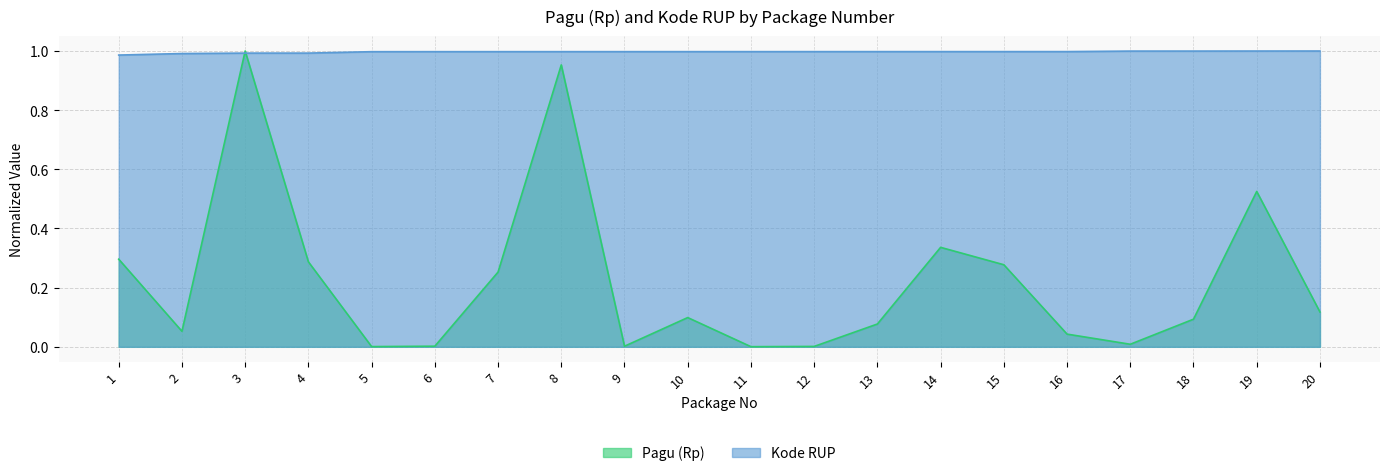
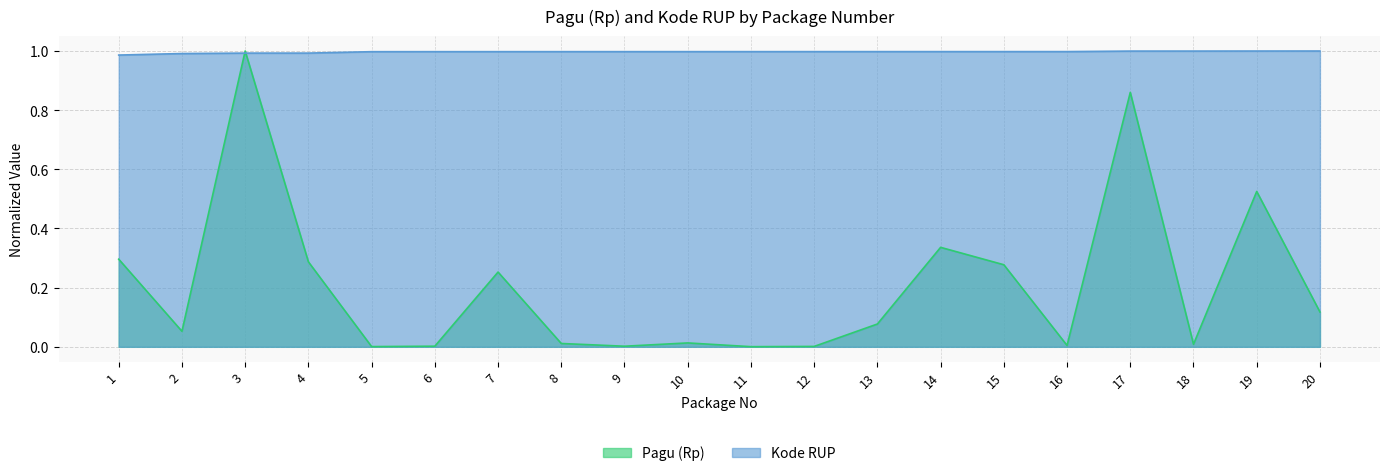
  {
    "Pagu (Rp)": {
      "1": 0.30,
      "2": 0.05,
      "4": 0.29,
      "5": 0.00,
      "6": 0.00,
      "7": 0.25,
-     "8": 0.95,
+     "8": 0.01,
      "9": 0.00,
-     "10": 0.10,
+     "10": 0.01,
      "11": 0.00,
      "12": 0.00,
      "13": 0.08,
      "14": 0.34,
      "15": 0.28,
-     "16": 0.04,
-     "17": 0.01,
-     "18": 0.09,
+     "16": 0.00,
+     "17": 0.86,
+     "18": 0.01,
      "19": 0.53,
      "20": 0.12
    },
    "Kode RUP": {
      "1": 0.99,
      "2": 0.99,
      "4": 0.99,
      "5": 1.00,
      "6": 1.00,
      "7": 1.00,
      "8": 1.00,
      "9": 1.00,
      "10": 1.00,
      "11": 1.00,
      "12": 1.00,
      "13": 1.00,
      "14": 1.00,
      "15": 1.00,
      "16": 1.00,
      "17": 1.00,
      "18": 1.00,
      "19": 1.00,
      "20": 1.00
    }
  }
